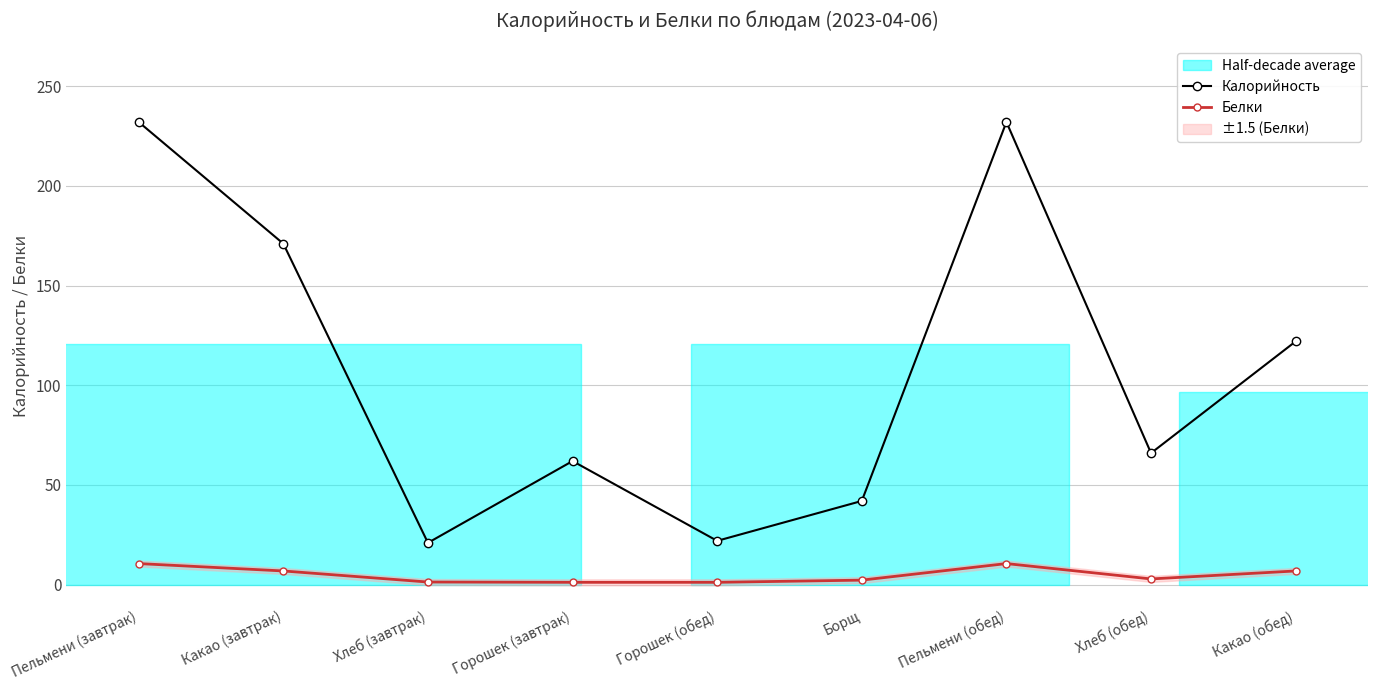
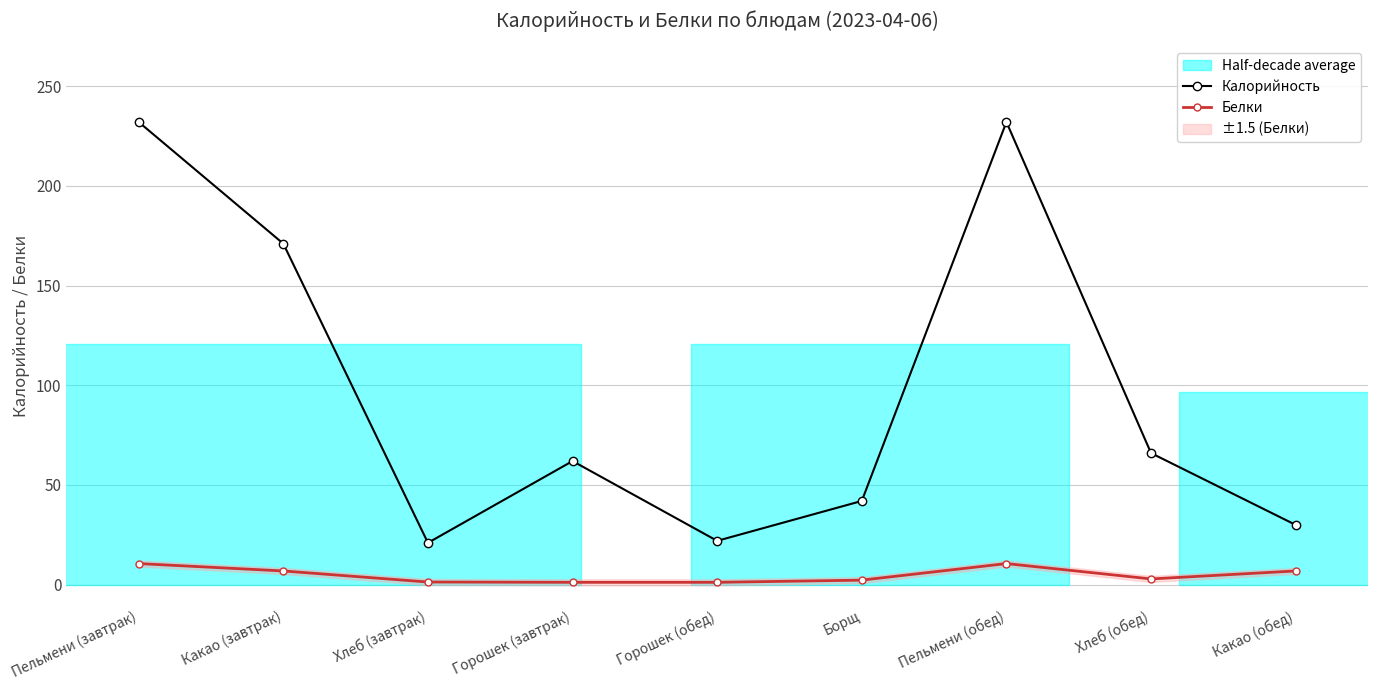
  {
    "Калорийность": {
      "Пельмени (завтрак)": 232,
      "Какао (завтрак)": 171,
      "Хлеб (завтрак)": 21,
      "Горошек (завтрак)": 62,
      "Горошек (обед)": 22,
      "Борщ": 42,
      "Пельмени (обед)": 232,
      "Хлеб (обед)": 66,
-     "Какао (обед)": 122
+     "Какао (обед)": 30
    },
    "Белки": {
      "Пельмени (завтрак)": 11,
      "Какао (завтрак)": 7,
      "Хлеб (завтрак)": 1,
      "Горошек (завтрак)": 1,
      "Горошек (обед)": 1,
      "Борщ": 2,
      "Пельмени (обед)": 11,
      "Хлеб (обед)": 3,
      "Какао (обед)": 7
    }
  }
